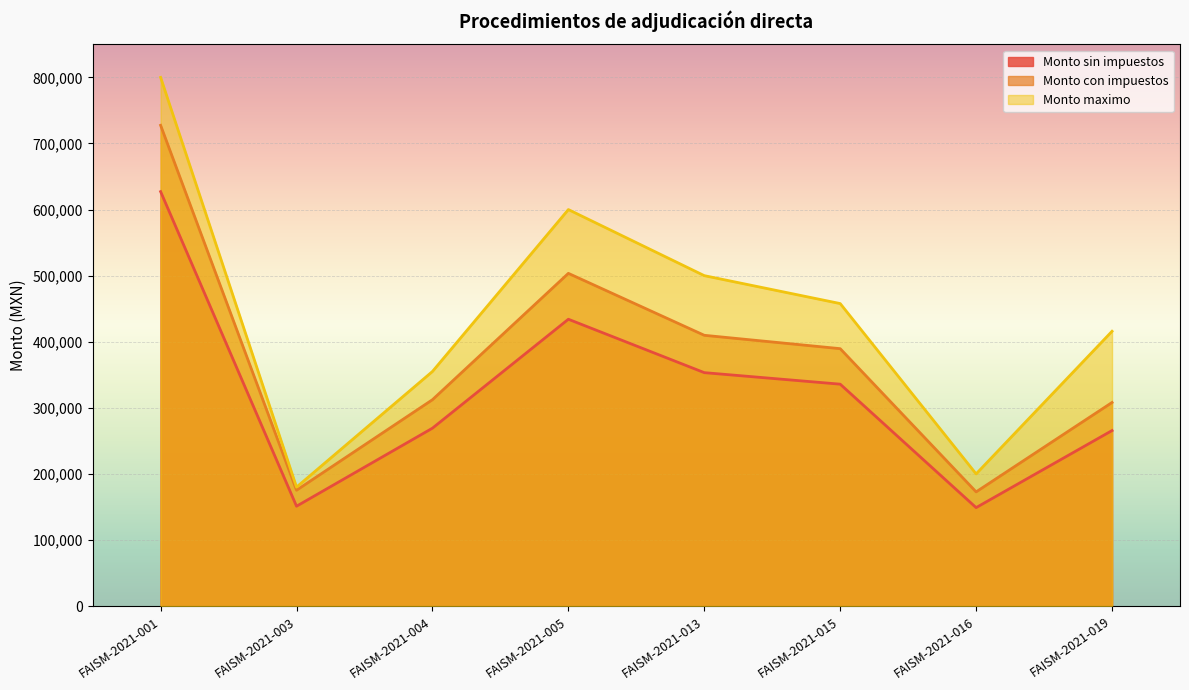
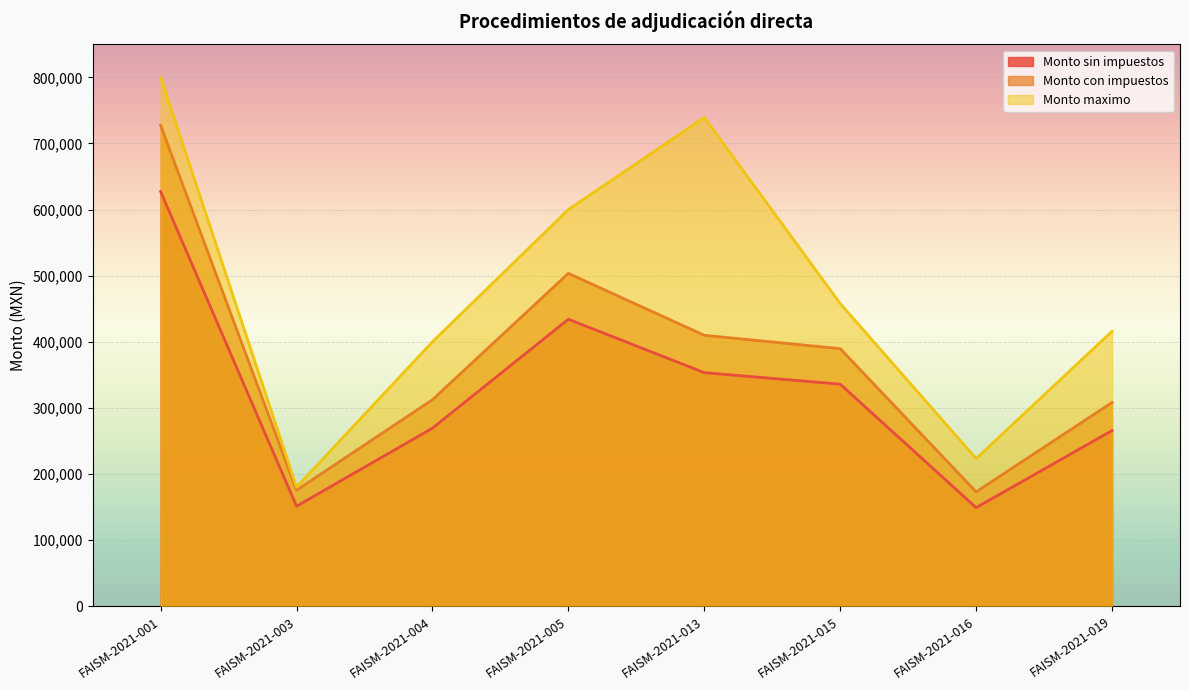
  {
    "Monto maximo": {
      "FAISM-2021-001": "800,000",
      "FAISM-2021-003": "180,000",
-     "FAISM-2021-004": "350,000",
+     "FAISM-2021-004": "400,000",
      "FAISM-2021-005": "600,000",
-     "FAISM-2021-013": "500,000",
+     "FAISM-2021-013": "740,000",
      "FAISM-2021-015": "460,000",
-     "FAISM-2021-016": "200,000",
+     "FAISM-2021-016": "220,000",
      "FAISM-2021-019": "420,000"
    }
  }
